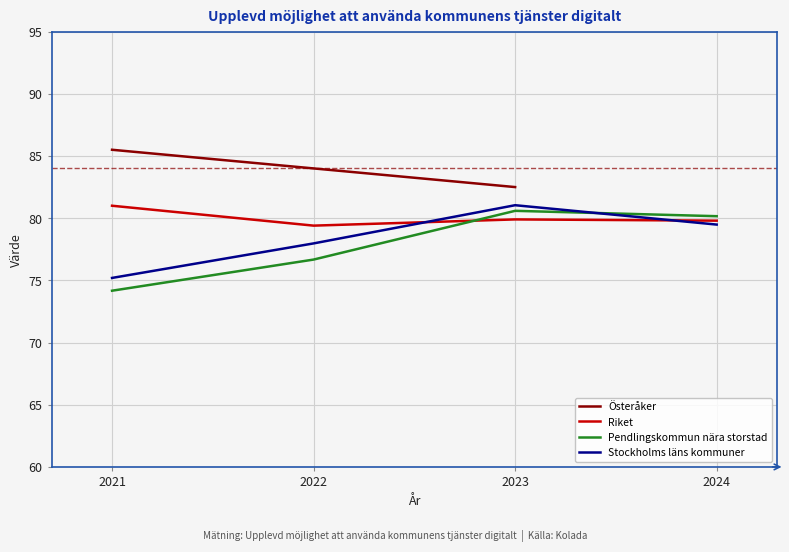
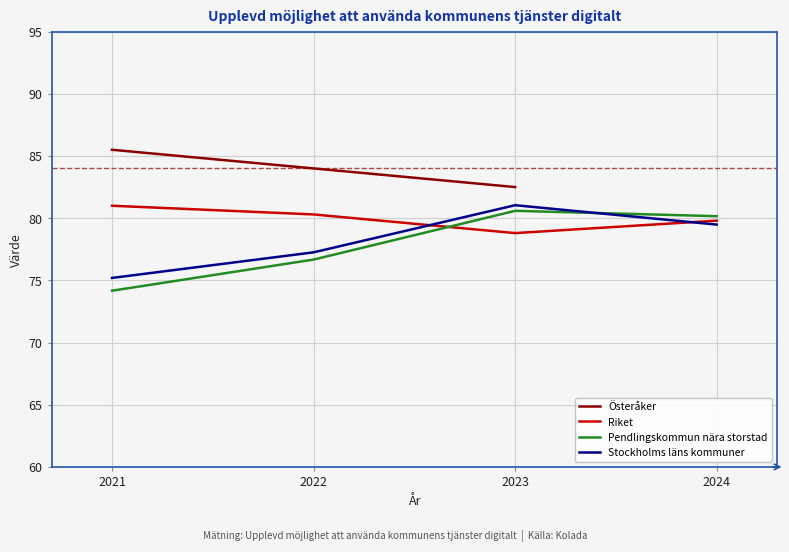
  {
    "Österåker": {
      "2021": 85.5,
      "2023": 82.5
    },
    "Riket": {
      "2021": 81.0,
-     "2022": 79.4,
-     "2023": 79.9,
+     "2022": 80.3,
+     "2023": 78.8,
      "2024": 79.8
    },
    "Pendlingskommun nära storstad": {
      "2021": 74.2,
      "2022": 76.7,
      "2023": 80.6,
      "2024": 80.2
    },
    "Stockholms läns kommuner": {
      "2021": 75.2,
-     "2022": 78.0,
+     "2022": 77.3,
      "2023": 81.0,
      "2024": 79.5
    }
  }
